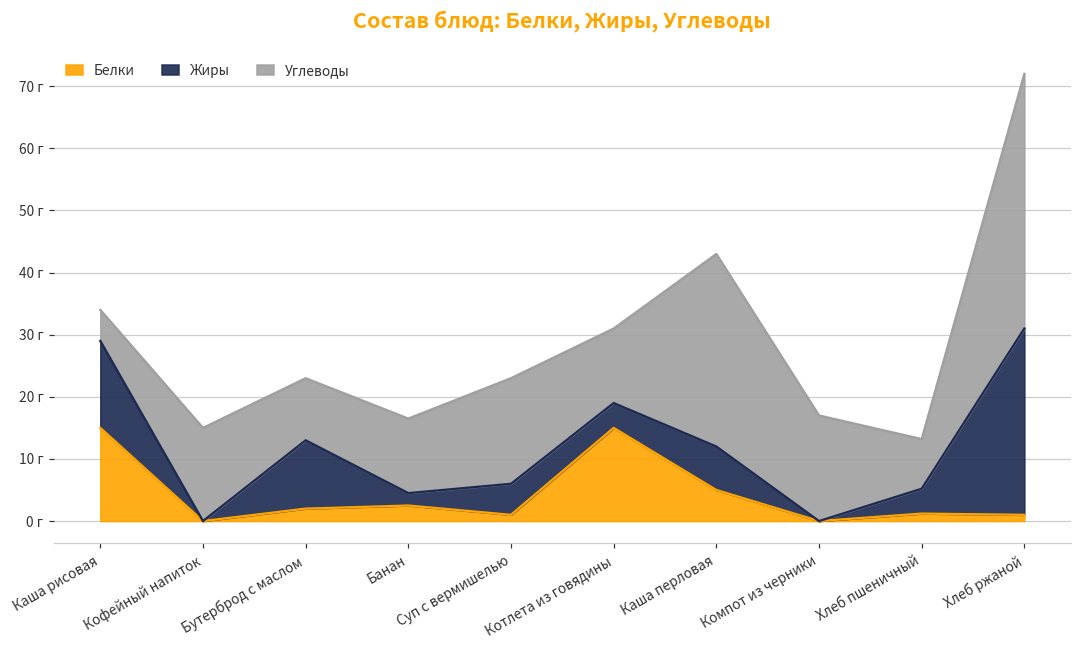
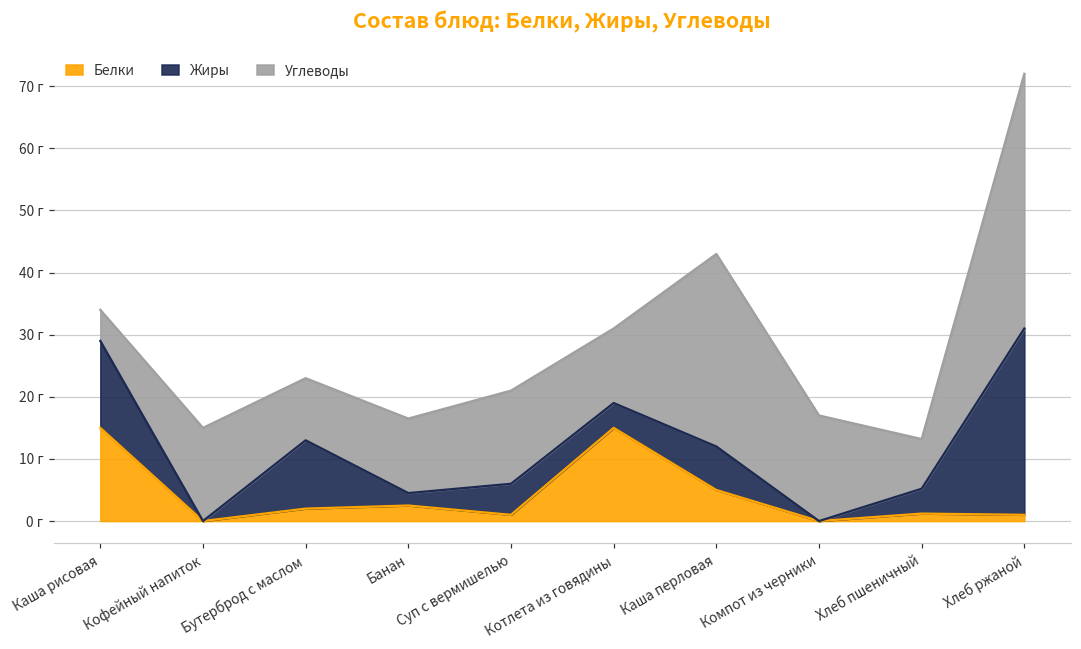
  {
    "Белки": {
      "Каша рисовая": "15 г",
      "Бутерброд с маслом": "2 г",
      "Банан": "3 г",
      "Суп с вермишелью": "1 г",
      "Котлета из говядины": "15 г",
      "Каша перловая": "5 г",
      "Хлеб пшеничный": "1 г",
      "Хлеб ржаной": "1 г"
    },
    "Жиры": {
      "Каша рисовая": "14 г",
      "Бутерброд с маслом": "11 г",
      "Банан": "2 г",
      "Суп с вермишелью": "5 г",
      "Котлета из говядины": "4 г",
      "Каша перловая": "7 г",
      "Хлеб пшеничный": "4 г",
      "Хлеб ржаной": "30 г"
    },
    "Углеводы": {
      "Каша рисовая": "5 г",
      "Кофейный напиток": "15 г",
      "Бутерброд с маслом": "10 г",
      "Банан": "12 г",
-     "Суп с вермишелью": "17 г",
+     "Суп с вермишелью": "15 г",
      "Котлета из говядины": "12 г",
      "Каша перловая": "31 г",
      "Компот из черники": "17 г",
      "Хлеб пшеничный": "8 г",
      "Хлеб ржаной": "41 г"
    }
  }
